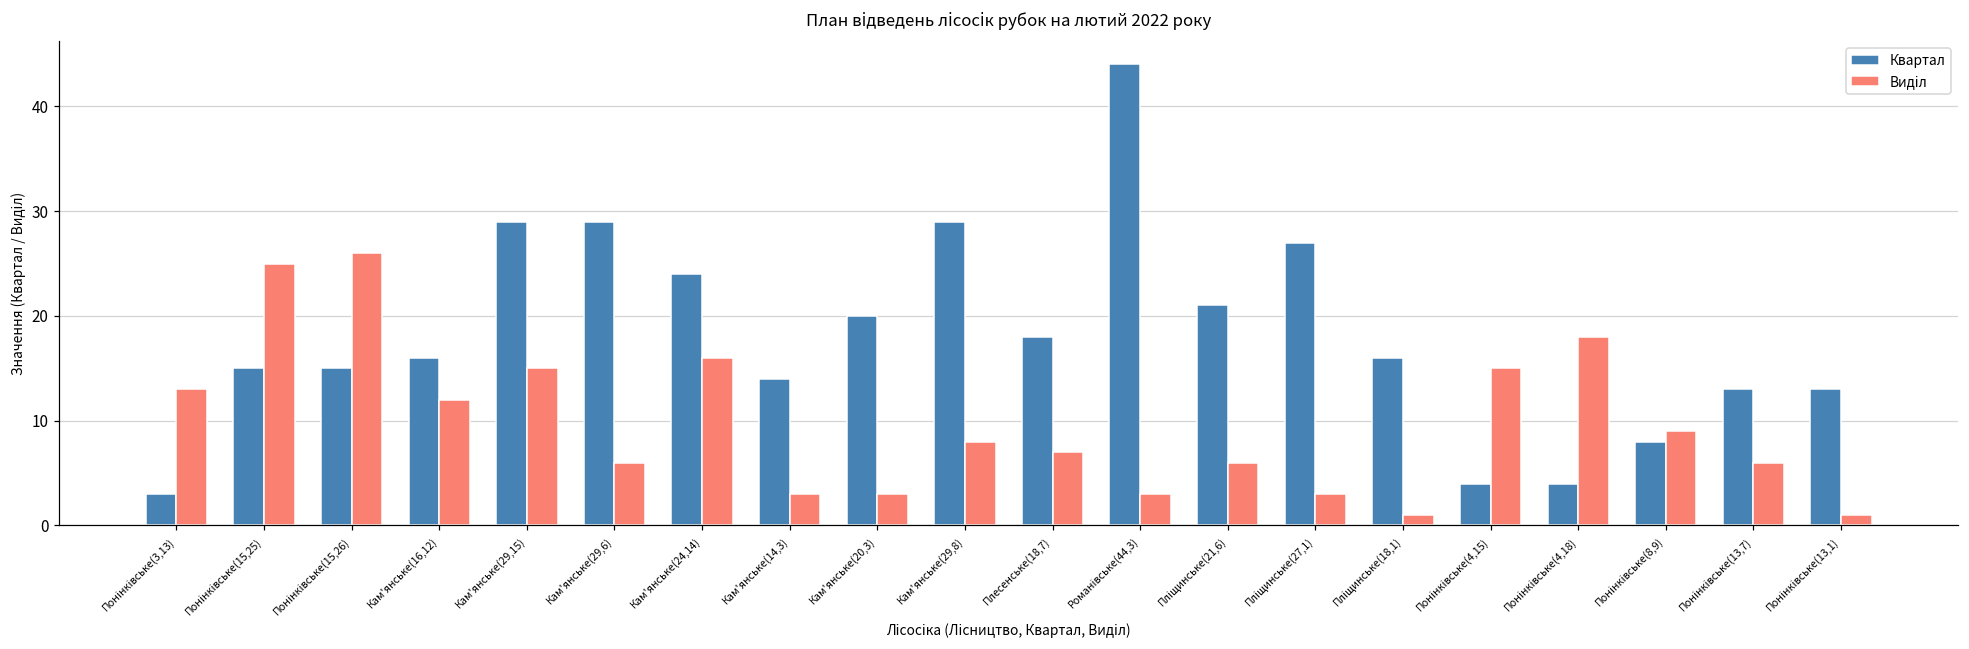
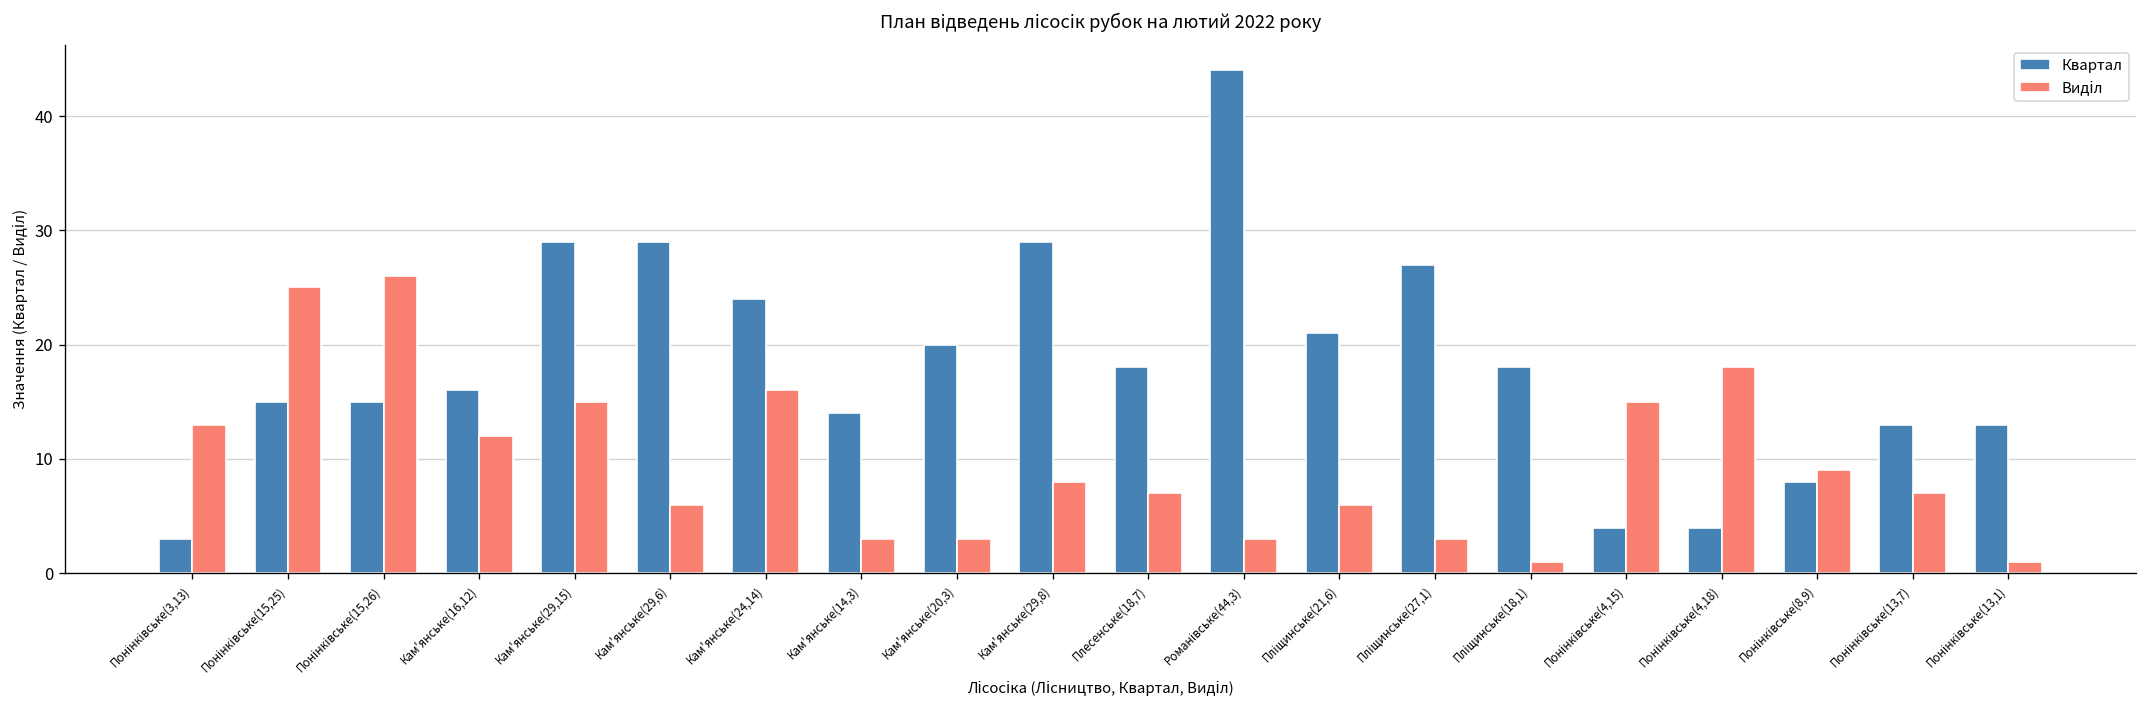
  {
    "Квартал": {
      "Понінківське(3,13)": 3,
      "Понінківське(15,25)": 15,
      "Понінківське(15,26)": 15,
      "Кам'янське(16,12)": 16,
      "Кам'янське(29,15)": 29,
      "Кам'янське(29,6)": 29,
      "Кам'янське(24,14)": 24,
      "Кам'янське(14,3)": 14,
      "Кам'янське(20,3)": 20,
      "Кам'янське(29,8)": 29,
      "Плесенське(18,7)": 18,
      "Романівське(44,3)": 44,
      "Пліщинське(21,6)": 21,
      "Пліщинське(27,1)": 27,
-     "Пліщинське(18,1)": 16,
+     "Пліщинське(18,1)": 18,
      "Понінківське(4,15)": 4,
      "Понінківське(4,18)": 4,
      "Понінківське(8,9)": 8,
      "Понінківське(13,7)": 13,
      "Понінківське(13,1)": 13
    },
    "Виділ": {
      "Понінківське(3,13)": 13,
      "Понінківське(15,25)": 25,
      "Понінківське(15,26)": 26,
      "Кам'янське(16,12)": 12,
      "Кам'янське(29,15)": 15,
      "Кам'янське(29,6)": 6,
      "Кам'янське(24,14)": 16,
      "Кам'янське(14,3)": 3,
      "Кам'янське(20,3)": 3,
      "Кам'янське(29,8)": 8,
      "Плесенське(18,7)": 7,
      "Романівське(44,3)": 3,
      "Пліщинське(21,6)": 6,
      "Пліщинське(27,1)": 3,
      "Пліщинське(18,1)": 1,
      "Понінківське(4,15)": 15,
      "Понінківське(4,18)": 18,
      "Понінківське(8,9)": 9,
-     "Понінківське(13,7)": 6,
+     "Понінківське(13,7)": 7,
      "Понінківське(13,1)": 1
    }
  }
